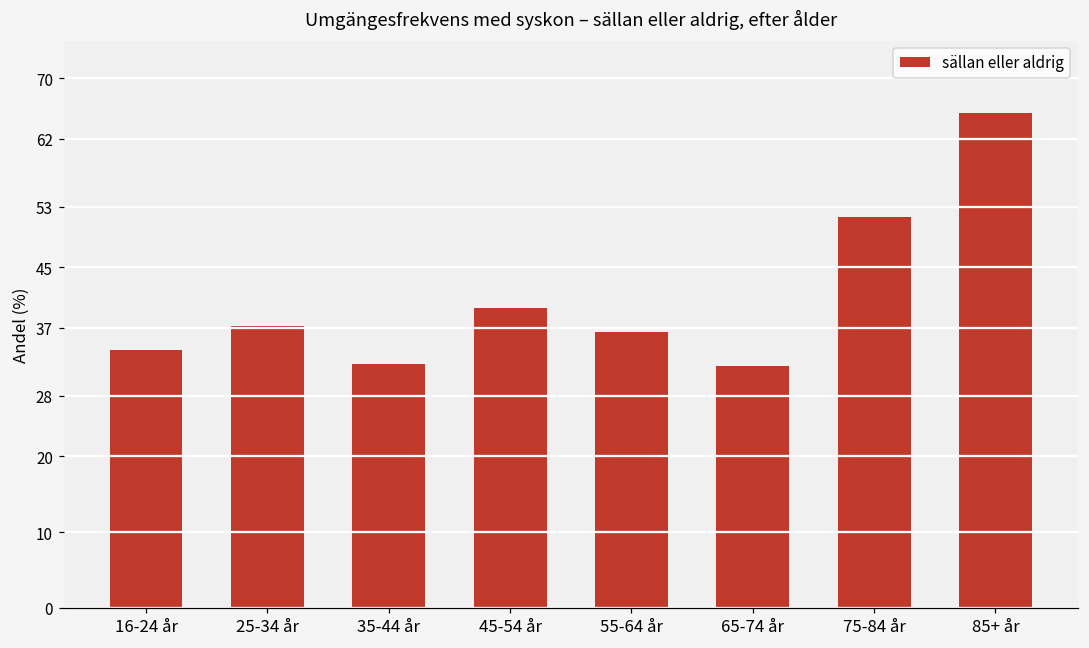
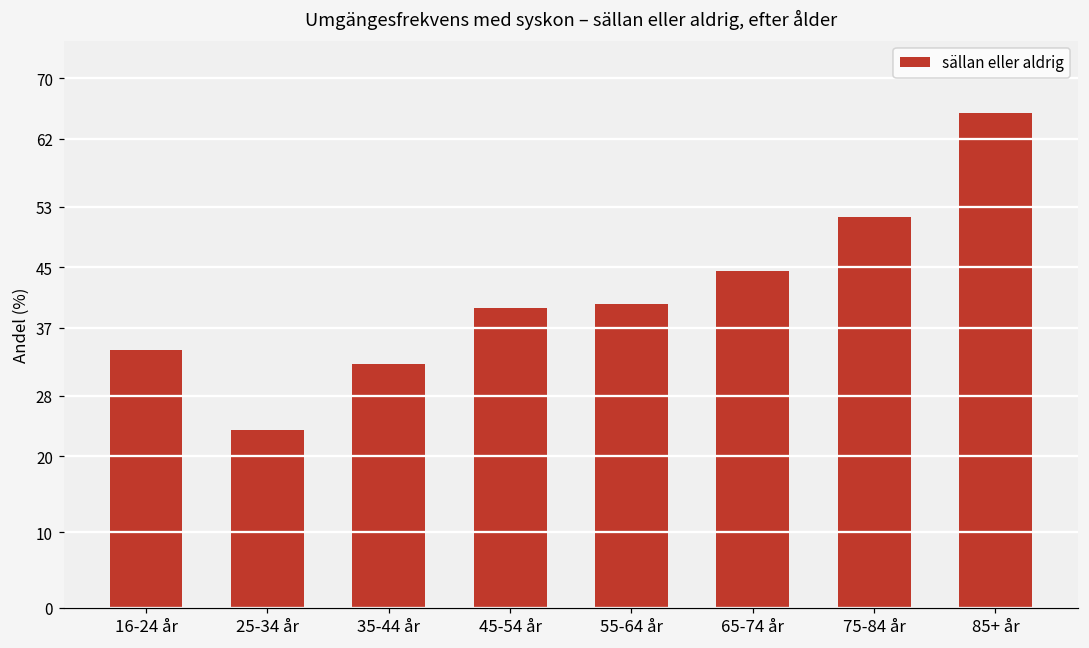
  {
    "16-24 år": 34,
-   "25-34 år": 37,
+   "25-34 år": 24,
    "35-44 år": 32,
    "45-54 år": 40,
-   "55-64 år": 37,
-   "65-74 år": 32,
+   "55-64 år": 40,
+   "65-74 år": 45,
    "75-84 år": 52,
    "85+ år": 65
  }
